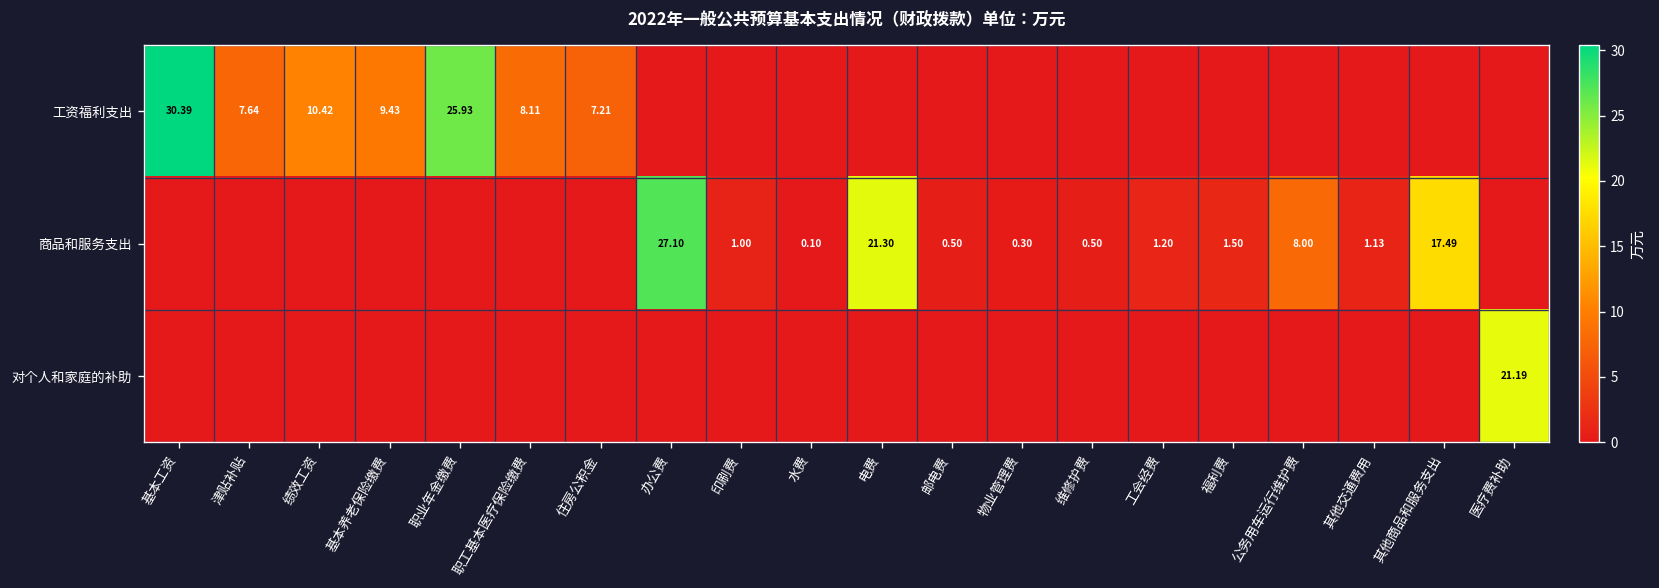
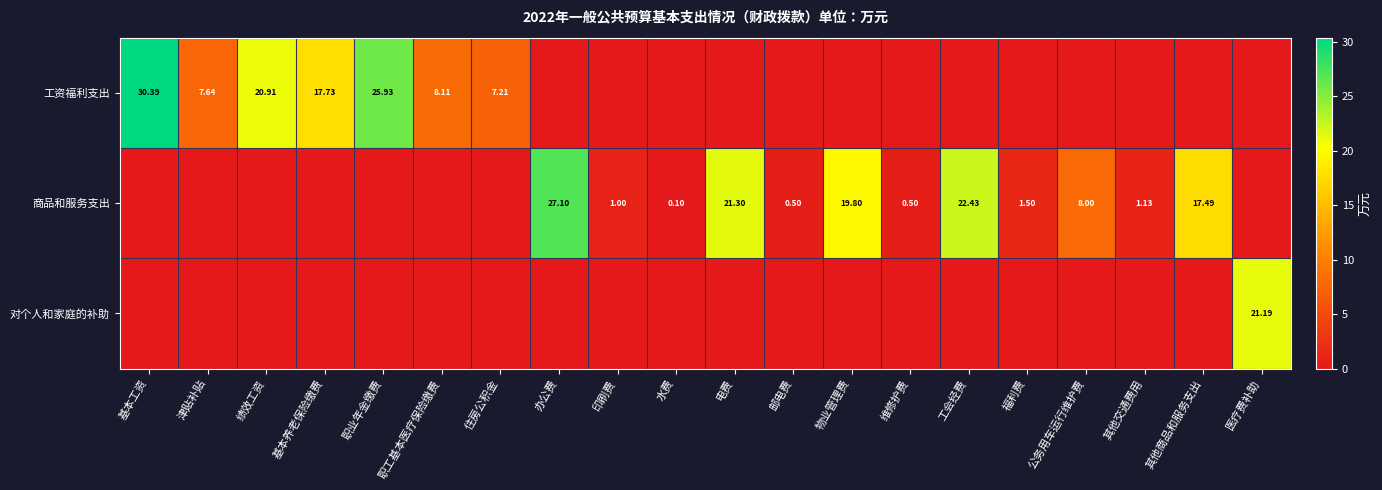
  {
    "工资福利支出": {
      "基本工资": 30.39,
      "津贴补贴": 7.64,
-     "绩效工资": 10.42,
-     "基本养老保险缴费": 9.43,
+     "绩效工资": 20.91,
+     "基本养老保险缴费": 17.73,
      "职业年金缴费": 25.93,
      "职工基本医疗保险缴费": 8.11,
      "住房公积金": 7.21
    },
    "商品和服务支出": {
      "办公费": 27.10,
      "印刷费": 1.00,
      "水费": 0.10,
      "电费": 21.30,
      "邮电费": 0.50,
-     "物业管理费": 0.30,
+     "物业管理费": 19.80,
      "维修护费": 0.50,
-     "工会经费": 1.20,
+     "工会经费": 22.43,
      "福利费": 1.50,
      "公务用车运行维护费": 8.00,
      "其他交通费用": 1.13,
      "其他商品和服务支出": 17.49
    },
    "对个人和家庭的补助": {
      "医疗费补助": 21.19
    }
  }
